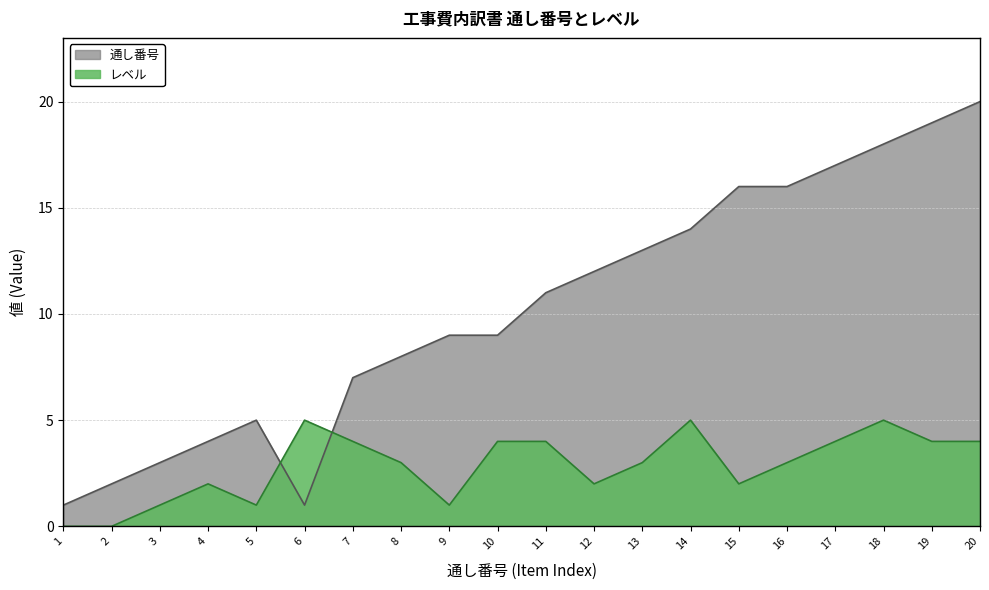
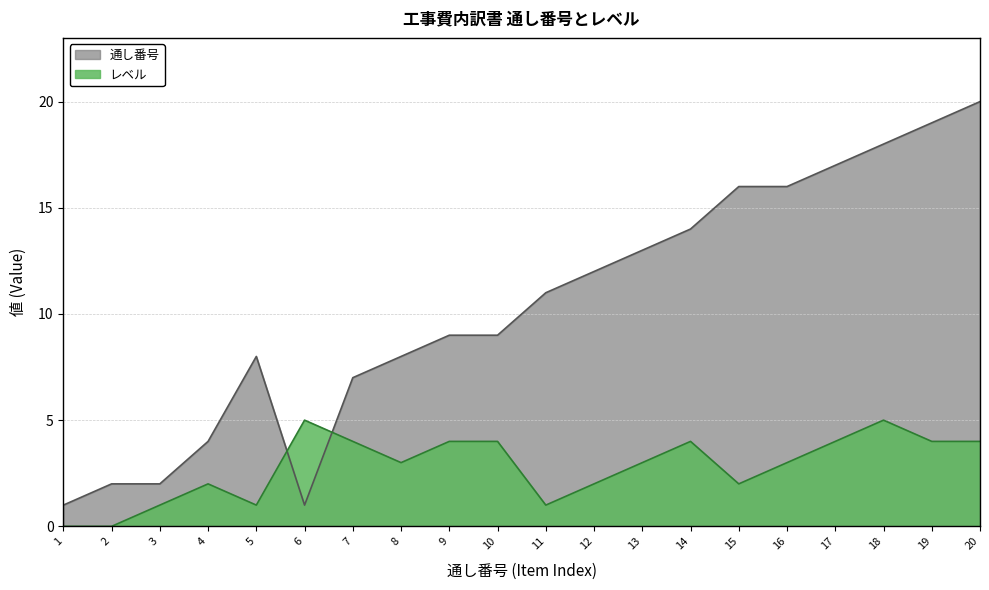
  {
    "通し番号": {
      "1": 1,
      "2": 2,
-     "3": 3,
+     "3": 2,
      "4": 4,
-     "5": 5,
+     "5": 8,
      "6": 1,
      "7": 7,
      "8": 8,
      "9": 9,
      "10": 9,
      "11": 11,
      "12": 12,
      "13": 13,
      "14": 14,
      "15": 16,
      "16": 16,
      "17": 17,
      "18": 18,
      "19": 19,
      "20": 20
    },
    "レベル": {
      "1": 0,
      "2": 0,
      "3": 1,
      "4": 2,
      "5": 1,
      "6": 5,
      "7": 4,
      "8": 3,
-     "9": 1,
+     "9": 4,
      "10": 4,
-     "11": 4,
+     "11": 1,
      "12": 2,
      "13": 3,
-     "14": 5,
+     "14": 4,
      "15": 2,
      "16": 3,
      "17": 4,
      "18": 5,
      "19": 4,
      "20": 4
    }
  }
